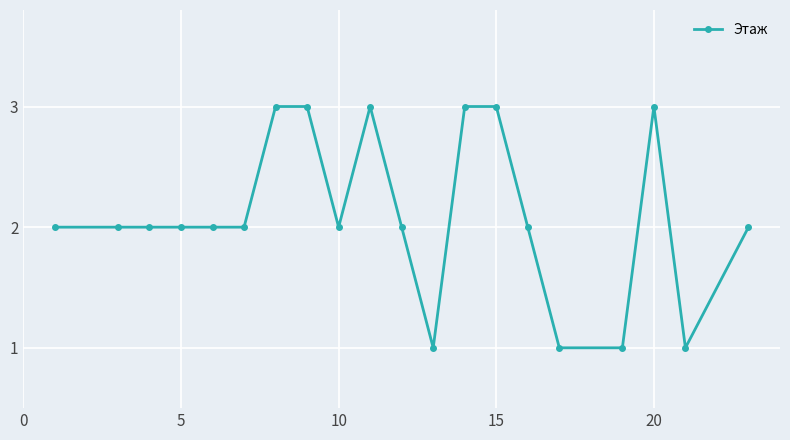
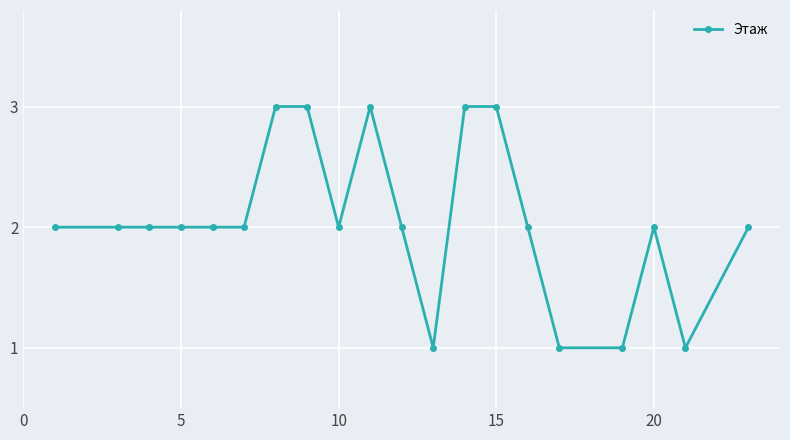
  {
    "5": 2,
    "10": 2,
    "15": 3,
-   "20": 3
+   "20": 2
  }
